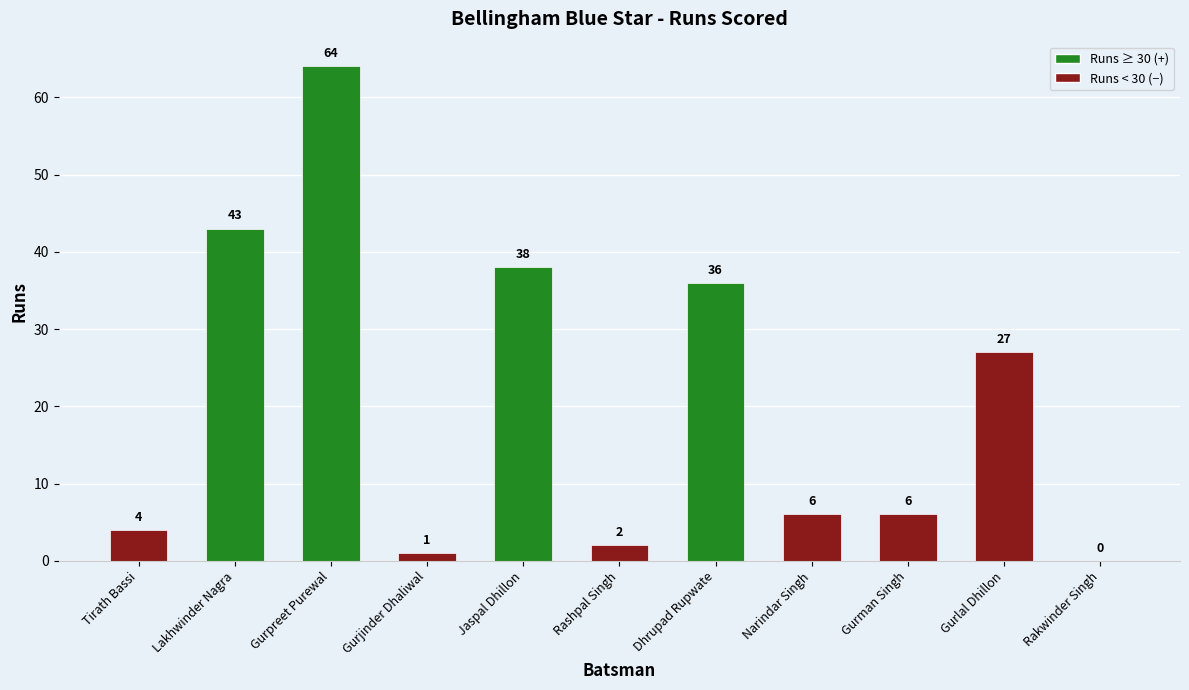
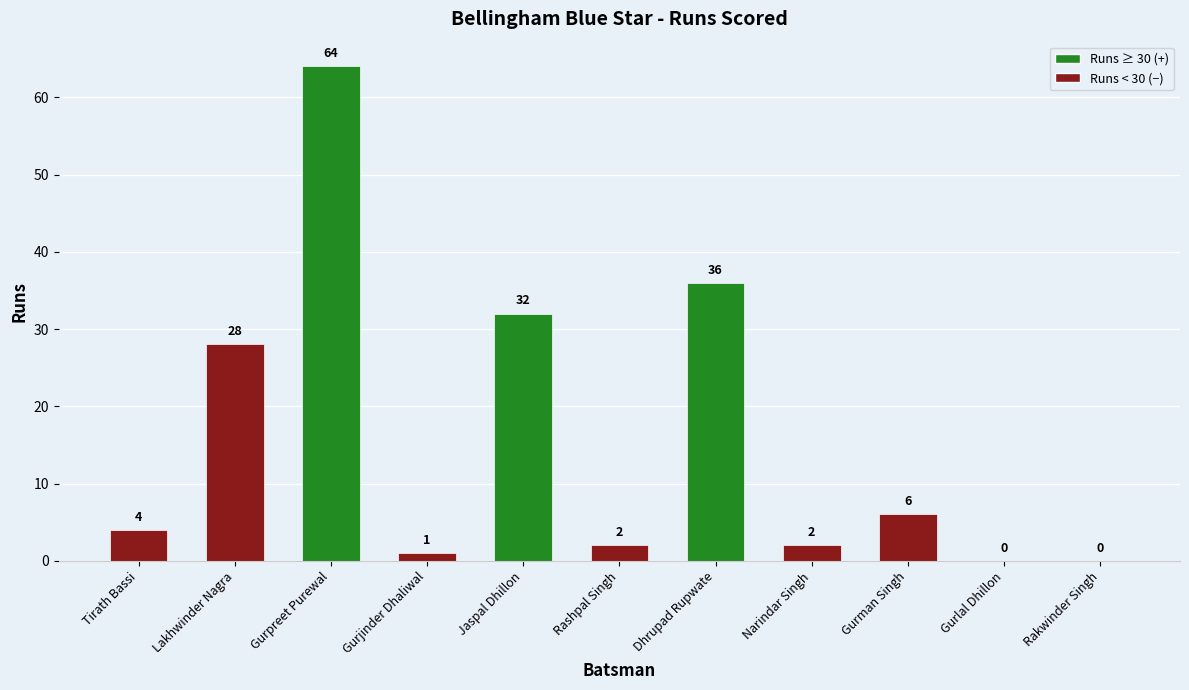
  {
    "Tirath Bassi": 4,
-   "Lakhwinder Nagra": 43,
+   "Lakhwinder Nagra": 28,
    "Gurpreet Purewal": 64,
    "Gurjinder Dhaliwal": 1,
-   "Jaspal Dhillon": 38,
+   "Jaspal Dhillon": 32,
    "Rashpal Singh": 2,
    "Dhrupad Rupwate": 36,
-   "Narindar Singh": 6,
+   "Narindar Singh": 2,
    "Gurman Singh": 6,
-   "Gurlal Dhillon": 27,
+   "Gurlal Dhillon": 0,
    "Rakwinder Singh": 0
  }
